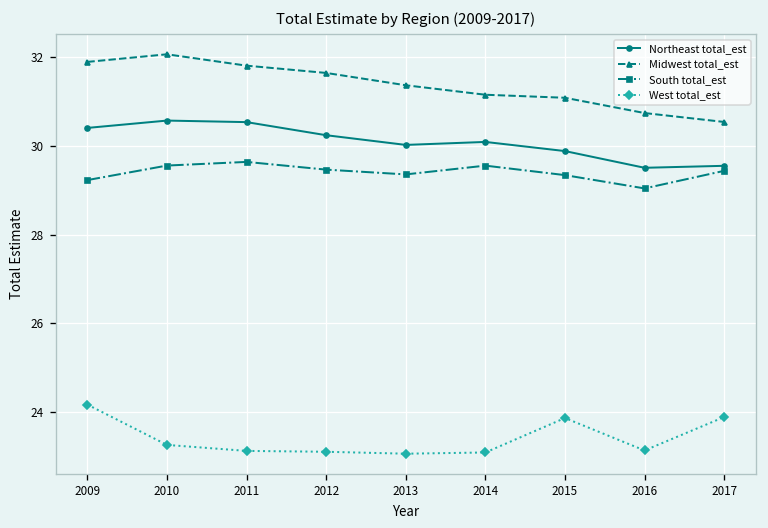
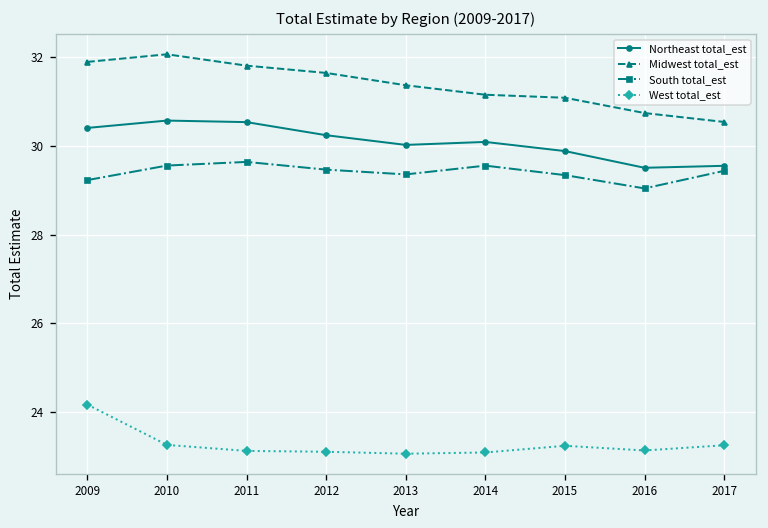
  {
    "West total_est": {
      "2009": 24.2,
      "2010": 23.2,
      "2011": 23.1,
      "2012": 23.1,
      "2013": 23.0,
      "2014": 23.1,
-     "2015": 23.9,
+     "2015": 23.2,
      "2016": 23.1,
-     "2017": 23.9
+     "2017": 23.2
    }
  }
